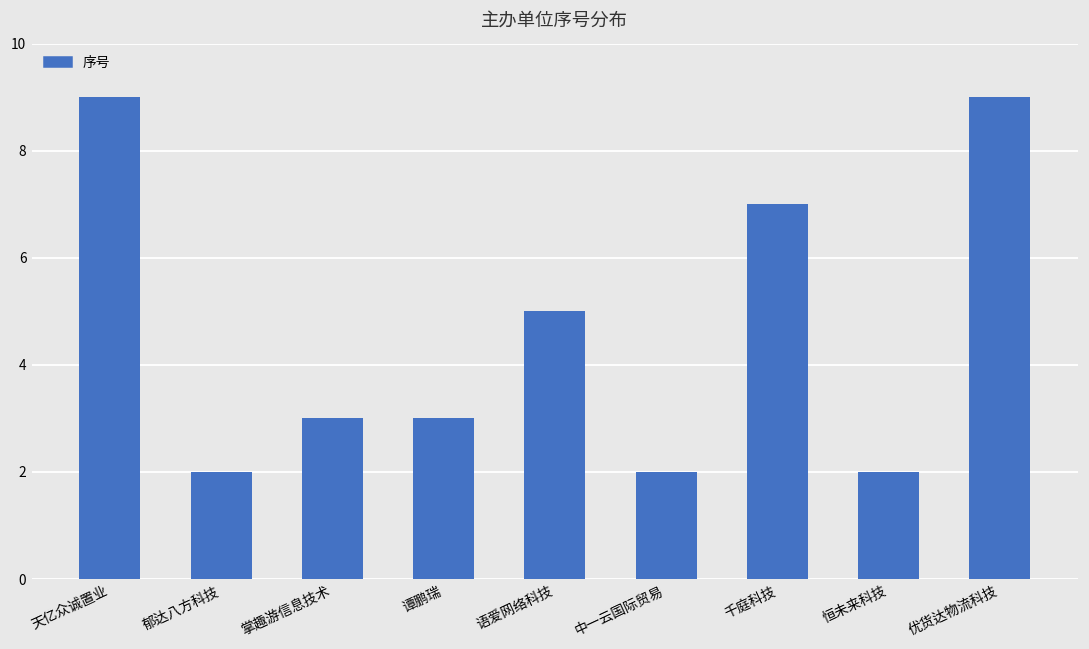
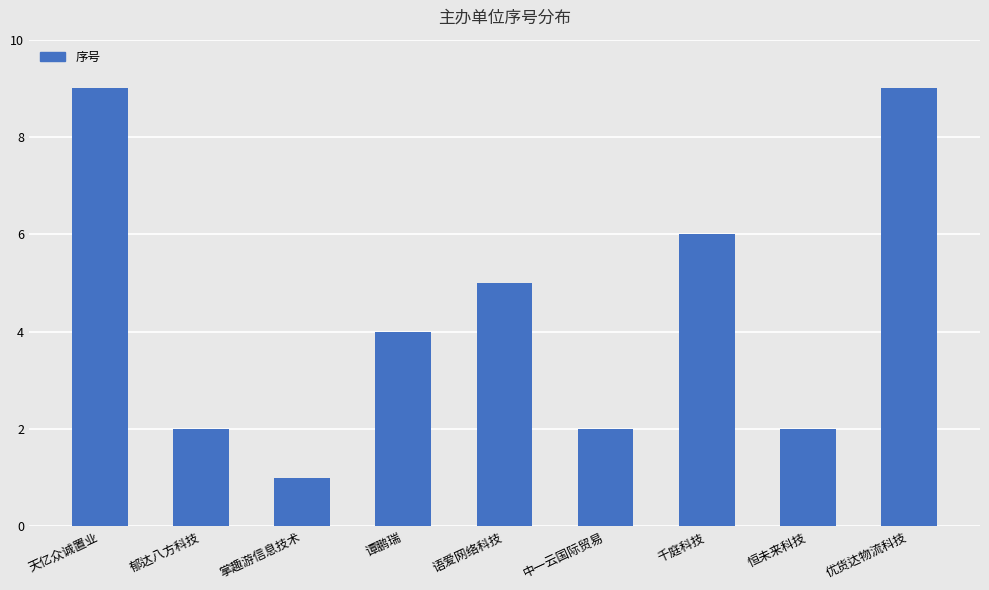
  {
    "天亿众诚置业": 9,
    "郁达八方科技": 2,
-   "掌趣游信息技术": 3,
-   "谭鹏瑞": 3,
+   "掌趣游信息技术": 1,
+   "谭鹏瑞": 4,
    "语爱网络科技": 5,
    "中一云国际贸易": 2,
-   "千庭科技": 7,
+   "千庭科技": 6,
    "恒未来科技": 2,
    "优货达物流科技": 9
  }
